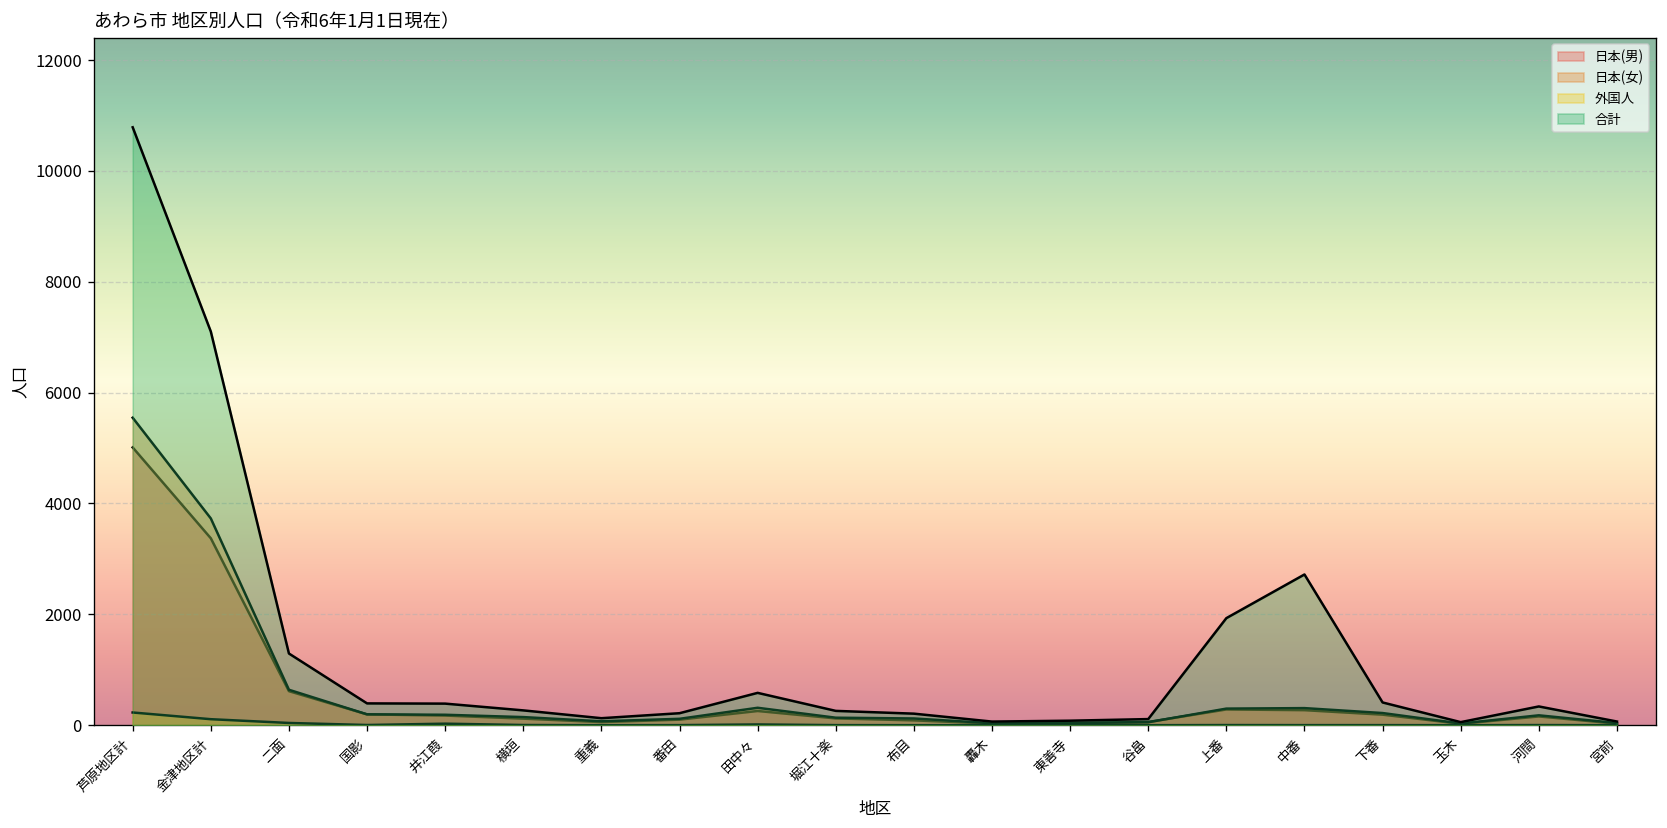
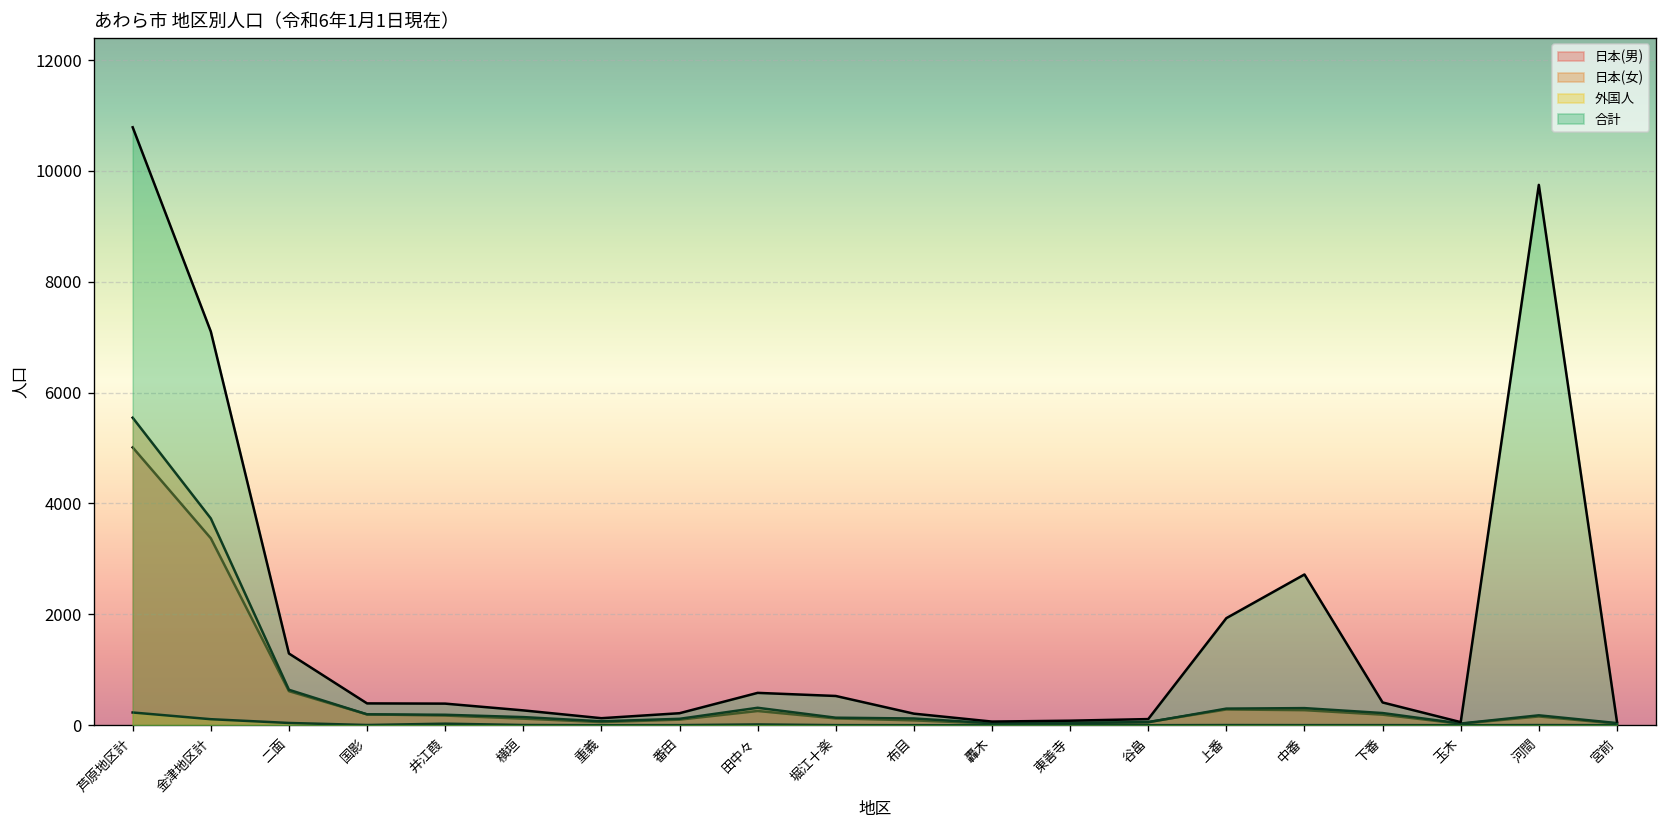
  {
    "合計": {
      "芦原地区計": 10800,
      "金津地区計": 7100,
      "二面": 1300,
      "国影": 400,
      "井江葭": 400,
      "横垣": 300,
      "重義": 100,
      "番田": 200,
      "田中々": 600,
-     "堀江十楽": 300,
+     "堀江十楽": 500,
      "布目": 200,
      "上番": 1900,
      "中番": 2700,
      "下番": 400,
-     "河間": 300
+     "河間": 9700
    }
  }
